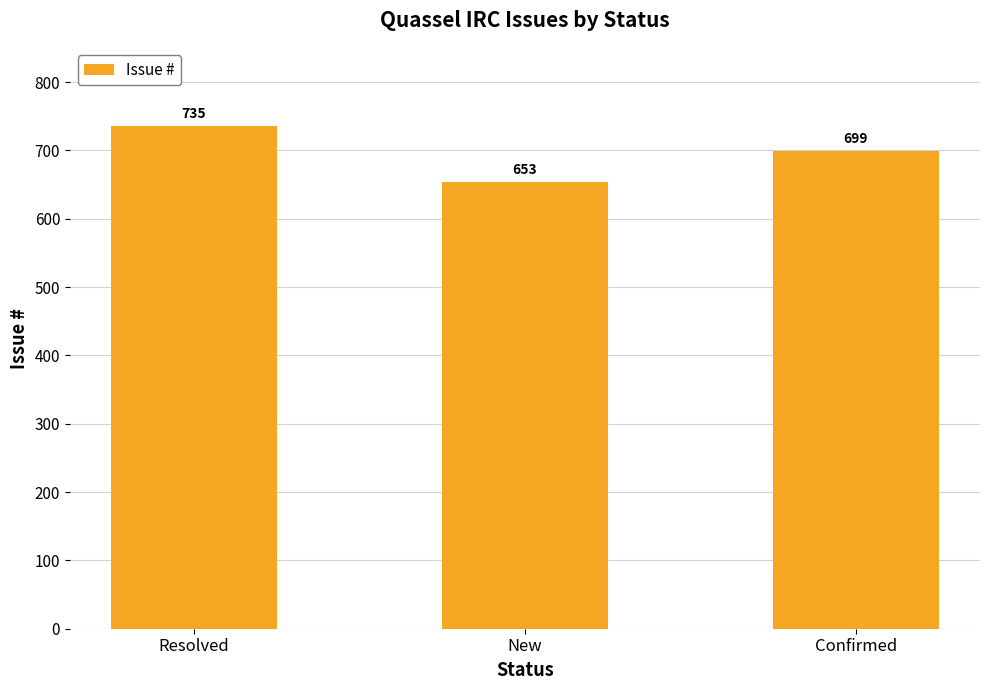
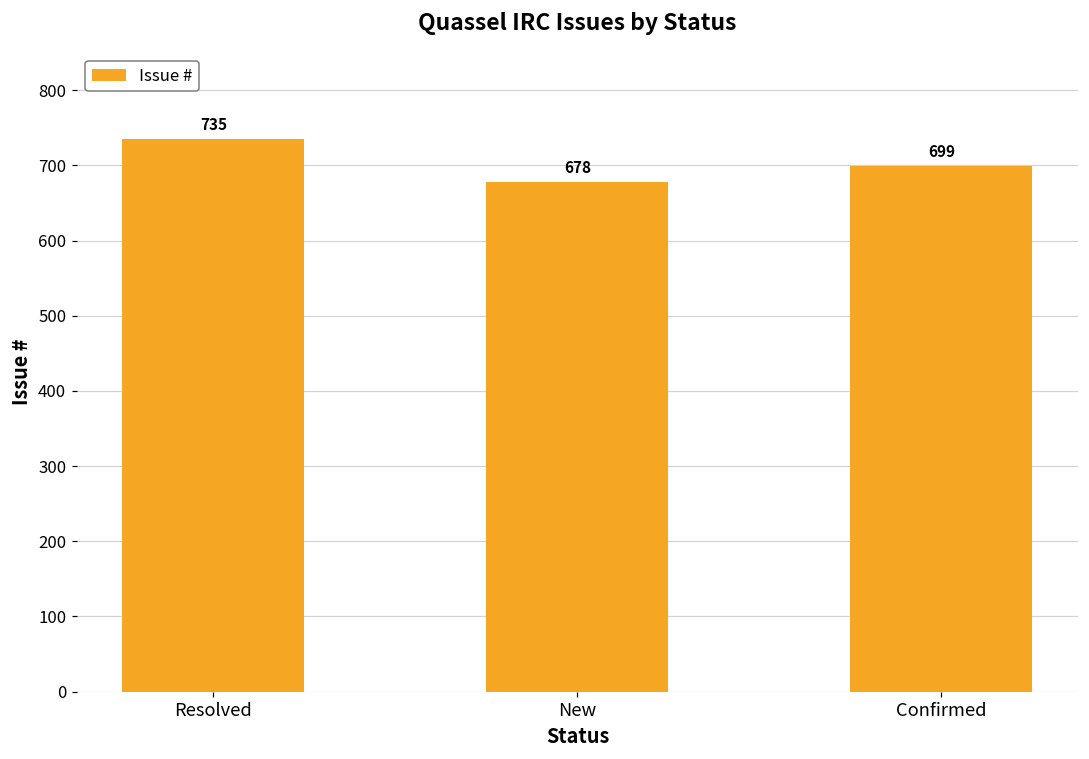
  {
    "Resolved": 735,
-   "New": 653,
+   "New": 678,
    "Confirmed": 699
  }
